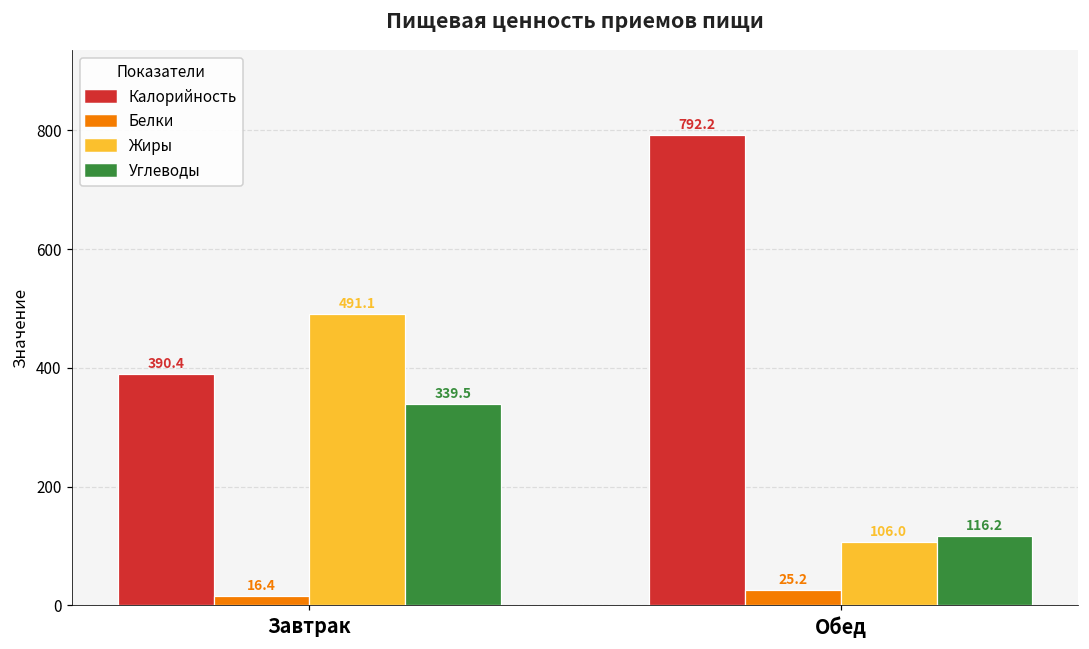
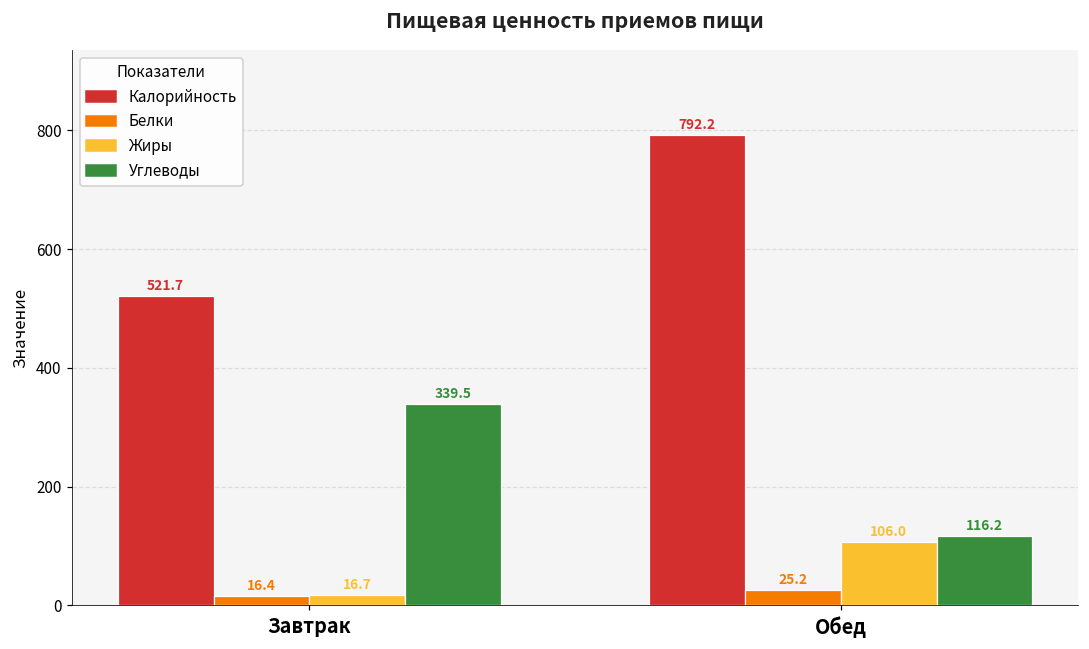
  {
    "Калорийность": {
-     "Завтрак": 390.4,
+     "Завтрак": 521.7,
      "Обед": 792.2
    },
    "Белки": {
      "Завтрак": 16.4,
      "Обед": 25.2
    },
    "Жиры": {
-     "Завтрак": 491.1,
+     "Завтрак": 16.7,
      "Обед": 106.0
    },
    "Углеводы": {
      "Завтрак": 339.5,
      "Обед": 116.2
    }
  }
